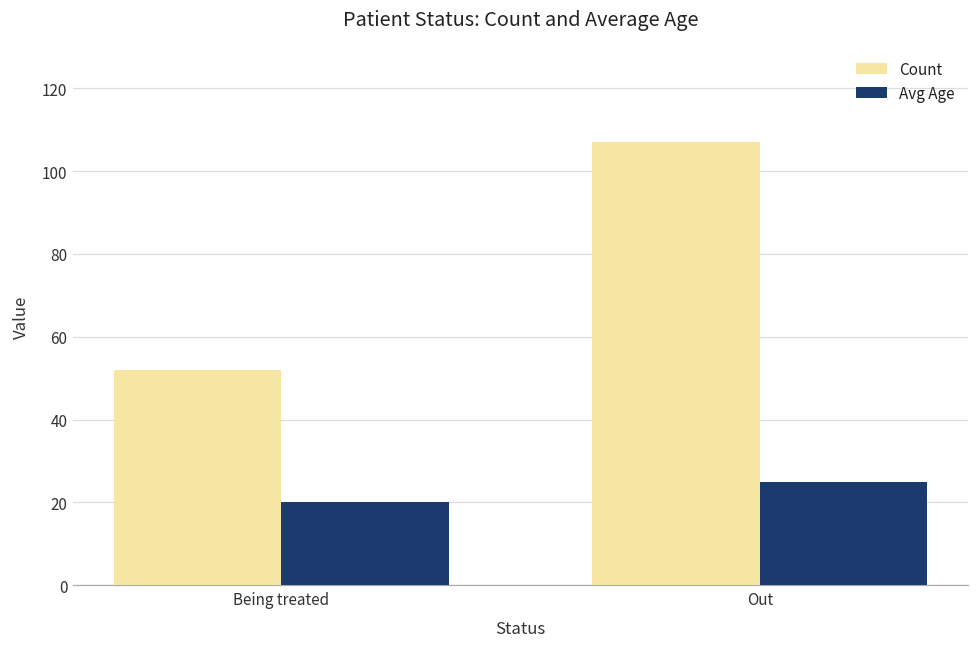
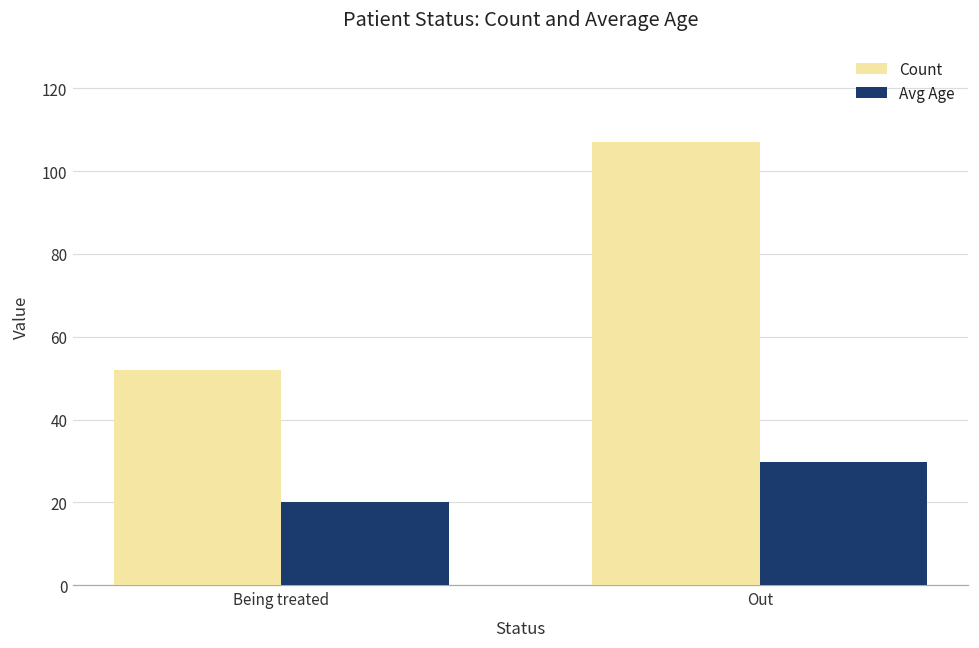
  {
    "Count": {
      "Being treated": 52,
      "Out": 107
    },
    "Avg Age": {
      "Being treated": 20,
-     "Out": 25
+     "Out": 30
    }
  }
